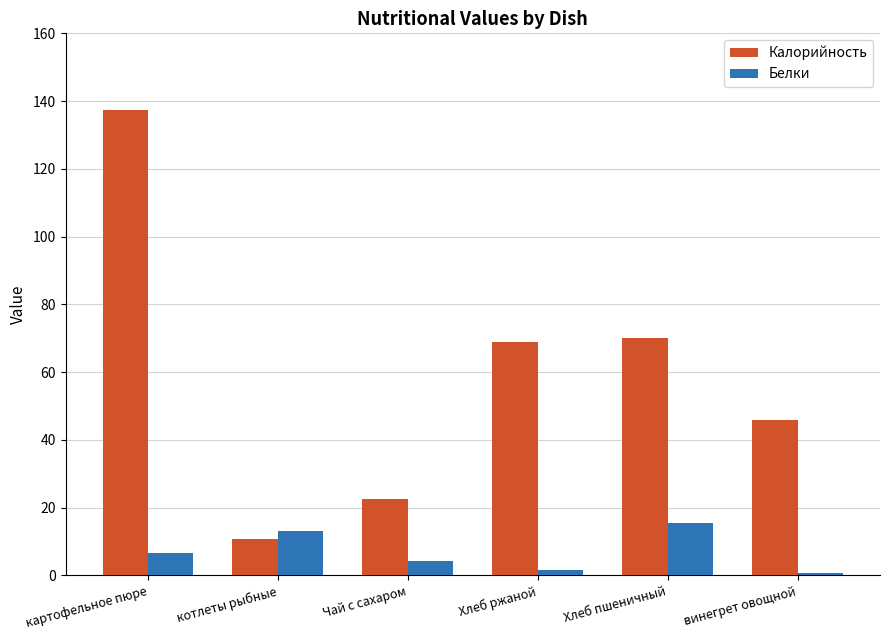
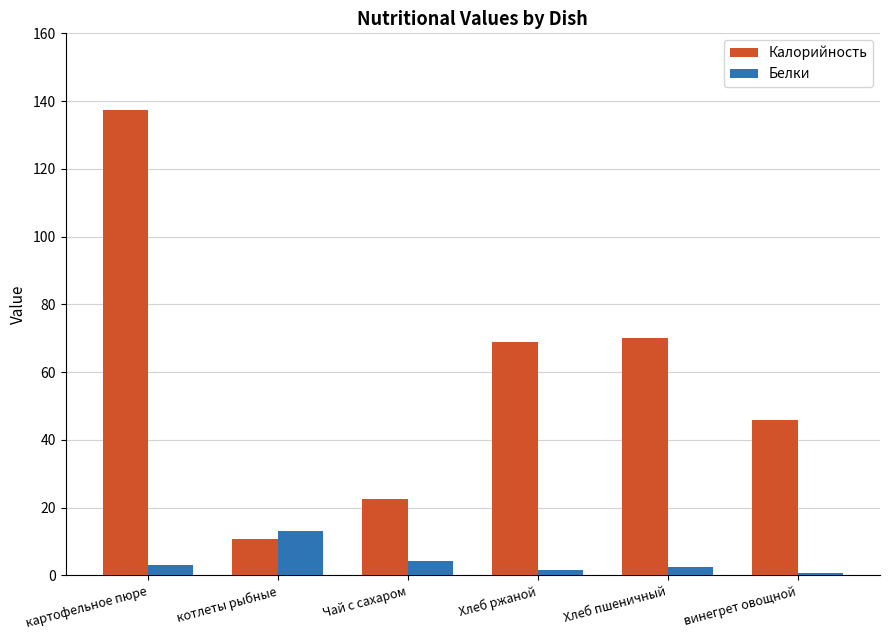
  {
    "Калорийность": {
      "картофельное пюре": 137,
      "котлеты рыбные": 11,
      "Чай с сахаром": 23,
      "Хлеб ржаной": 69,
      "Хлеб пшеничный": 70,
      "винегрет овощной": 46
    },
    "Белки": {
-     "картофельное пюре": 7,
+     "картофельное пюре": 3,
      "котлеты рыбные": 13,
      "Чай с сахаром": 4,
      "Хлеб ржаной": 2,
-     "Хлеб пшеничный": 15
+     "Хлеб пшеничный": 2
    }
  }
